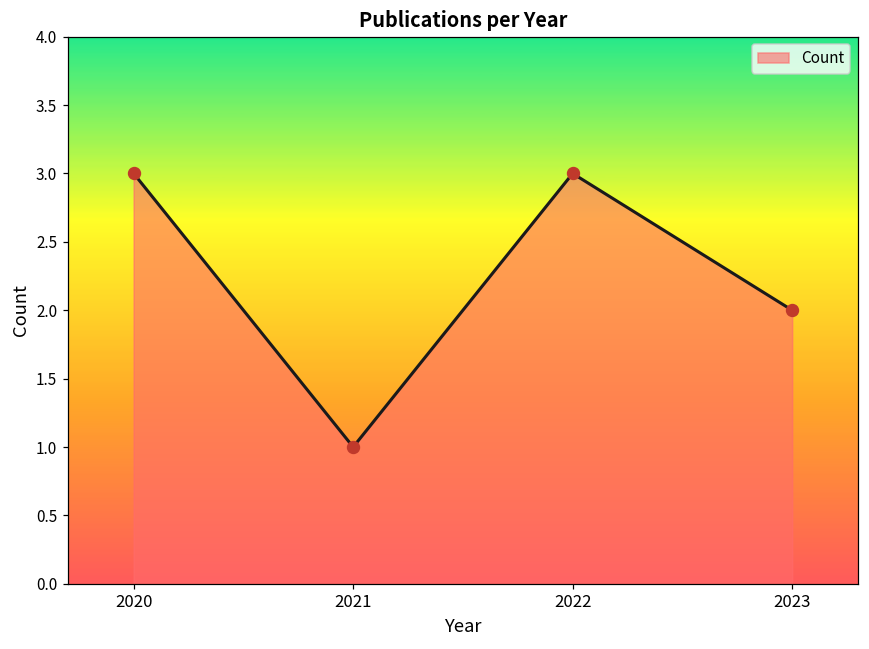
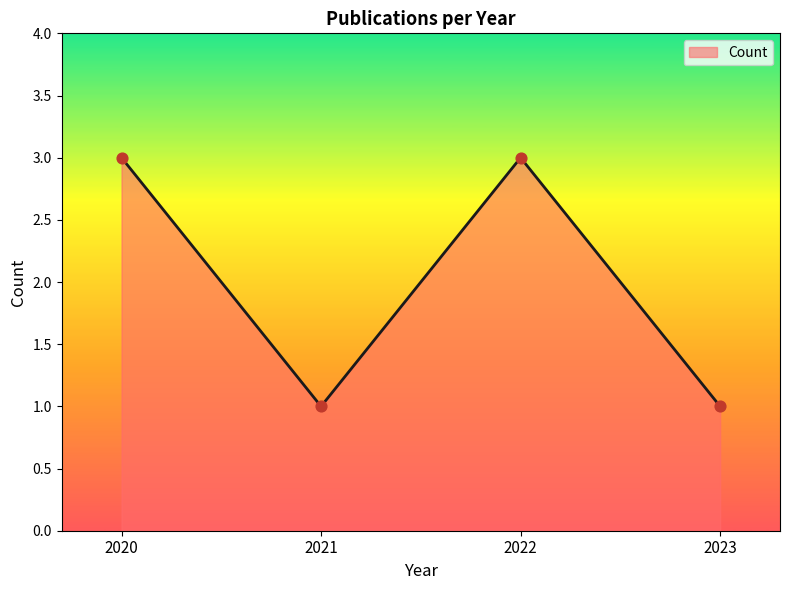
  {
    "2020": 3,
    "2021": 1,
    "2022": 3,
-   "2023": 2
+   "2023": 1
  }
